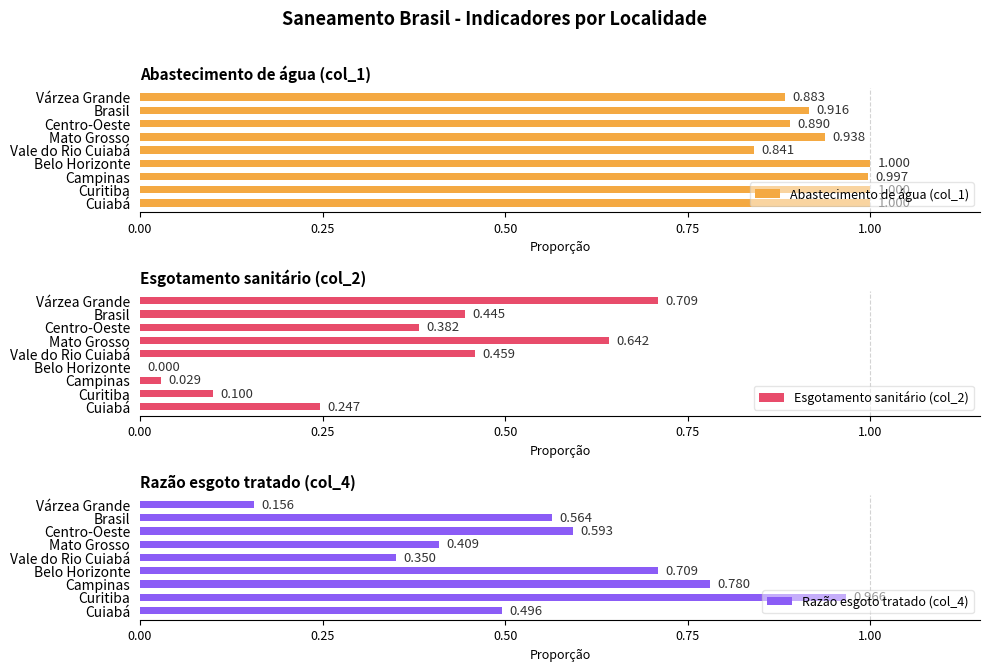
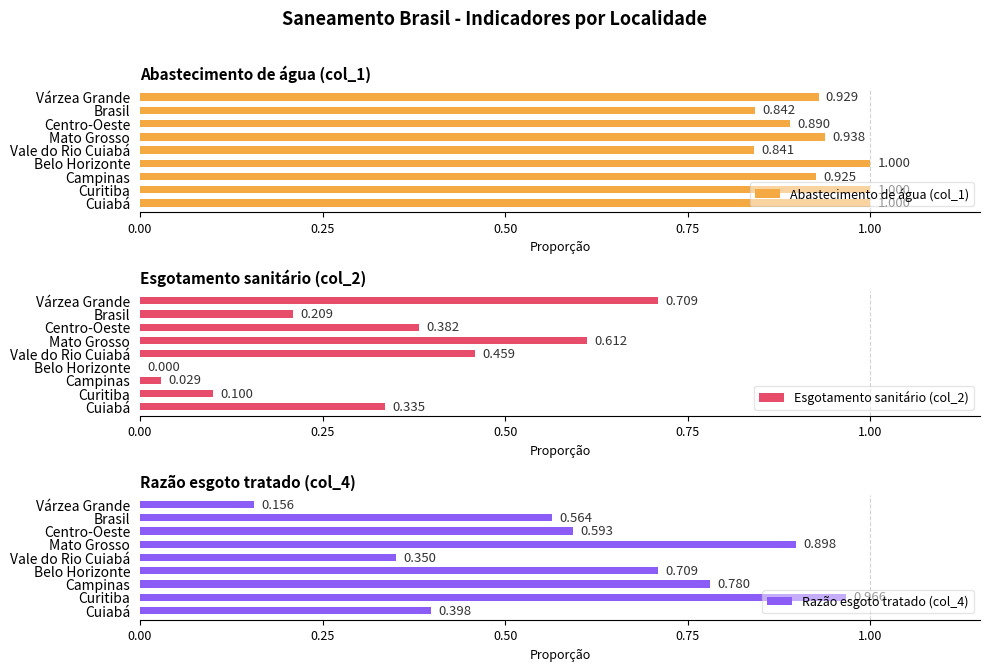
  {
    "Abastecimento de água (col_1)": {
-     "Várzea Grande": 0.883,
-     "Brasil": 0.916,
+     "Várzea Grande": 0.929,
+     "Brasil": 0.842,
      "Centro-Oeste": 0.890,
      "Mato Grosso": 0.938,
      "Vale do Rio Cuiabá": 0.841,
      "Belo Horizonte": 1.000,
-     "Campinas": 0.997
+     "Campinas": 0.925
    },
    "Esgotamento sanitário (col_2)": {
      "Várzea Grande": 0.709,
-     "Brasil": 0.445,
+     "Brasil": 0.209,
      "Centro-Oeste": 0.382,
-     "Mato Grosso": 0.642,
+     "Mato Grosso": 0.612,
      "Vale do Rio Cuiabá": 0.459,
      "Belo Horizonte": 0.000,
      "Campinas": 0.029,
      "Curitiba": 0.100,
-     "Cuiabá": 0.247
+     "Cuiabá": 0.335
    },
    "Razão esgoto tratado (col_4)": {
      "Várzea Grande": 0.156,
      "Brasil": 0.564,
      "Centro-Oeste": 0.593,
-     "Mato Grosso": 0.409,
+     "Mato Grosso": 0.898,
      "Vale do Rio Cuiabá": 0.350,
      "Belo Horizonte": 0.709,
      "Campinas": 0.780,
-     "Cuiabá": 0.496
+     "Cuiabá": 0.398
    }
  }
